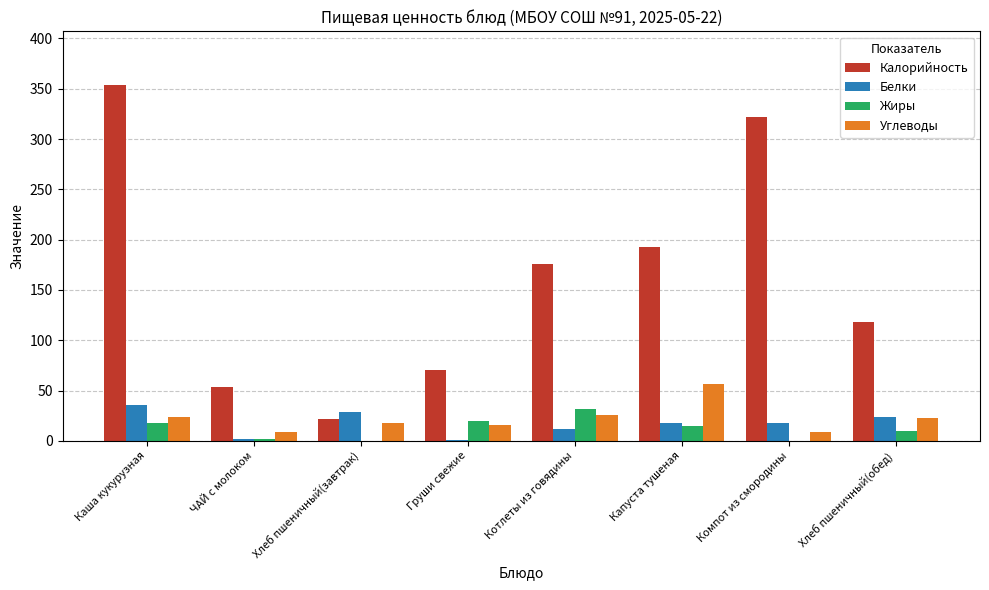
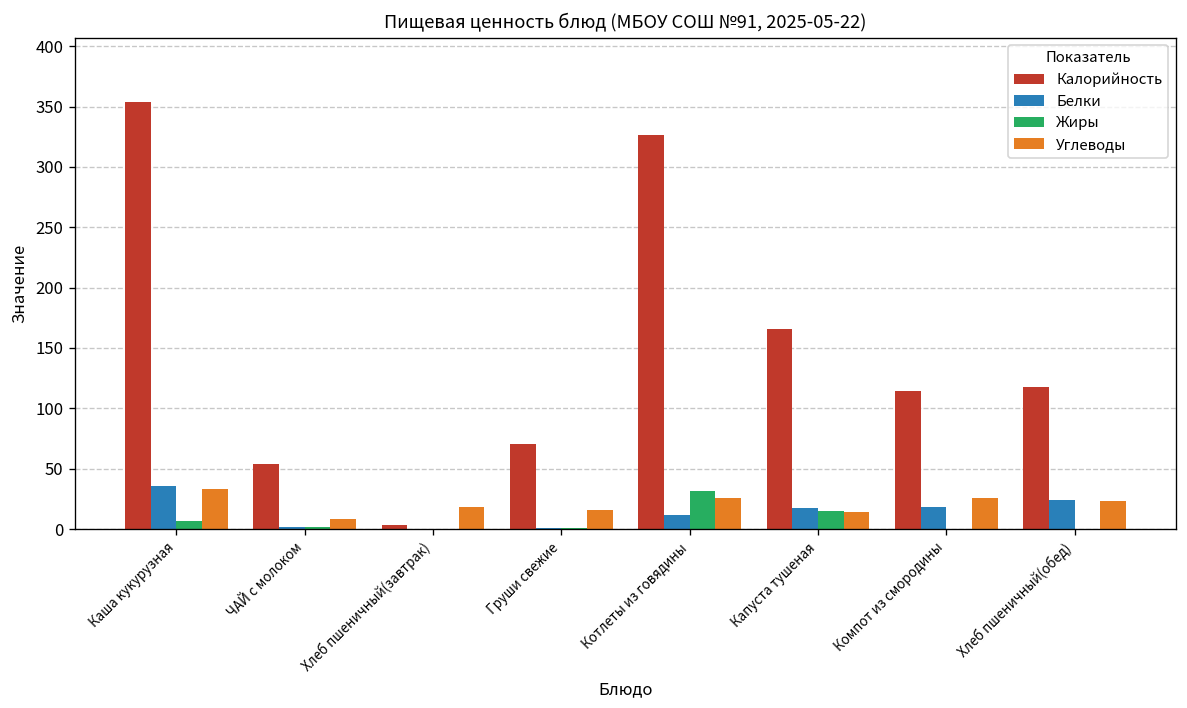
  {
    "Калорийность": {
      "Каша кукурузная": 354,
      "ЧАЙ с молоком": 54,
-     "Хлеб пшеничный(завтрак)": 22,
+     "Хлеб пшеничный(завтрак)": 3,
      "Груши свежие": 71,
-     "Котлеты из говядины": 176,
-     "Капуста тушеная": 192,
-     "Компот из смородины": 322,
+     "Котлеты из говядины": 326,
+     "Капуста тушеная": 166,
+     "Компот из смородины": 115,
      "Хлеб пшеничный(обед)": 118
    },
    "Белки": {
      "Каша кукурузная": 36,
-     "Хлеб пшеничный(завтрак)": 29,
+     "Хлеб пшеничный(завтрак)": 0,
      "Котлеты из говядины": 11,
      "Капуста тушеная": 17,
      "Компот из смородины": 18,
      "Хлеб пшеничный(обед)": 24
    },
    "Жиры": {
-     "Каша кукурузная": 18,
+     "Каша кукурузная": 7,
      "Хлеб пшеничный(завтрак)": 0,
-     "Груши свежие": 20,
+     "Груши свежие": 0,
      "Котлеты из говядины": 31,
      "Капуста тушеная": 15,
-     "Хлеб пшеничный(обед)": 10
+     "Хлеб пшеничный(обед)": 0
    },
    "Углеводы": {
-     "Каша кукурузная": 24,
+     "Каша кукурузная": 33,
      "ЧАЙ с молоком": 9,
      "Хлеб пшеничный(завтрак)": 18,
      "Груши свежие": 15,
      "Котлеты из говядины": 26,
-     "Капуста тушеная": 56,
-     "Компот из смородины": 8,
+     "Капуста тушеная": 14,
+     "Компот из смородины": 26,
      "Хлеб пшеничный(обед)": 23
    }
  }
